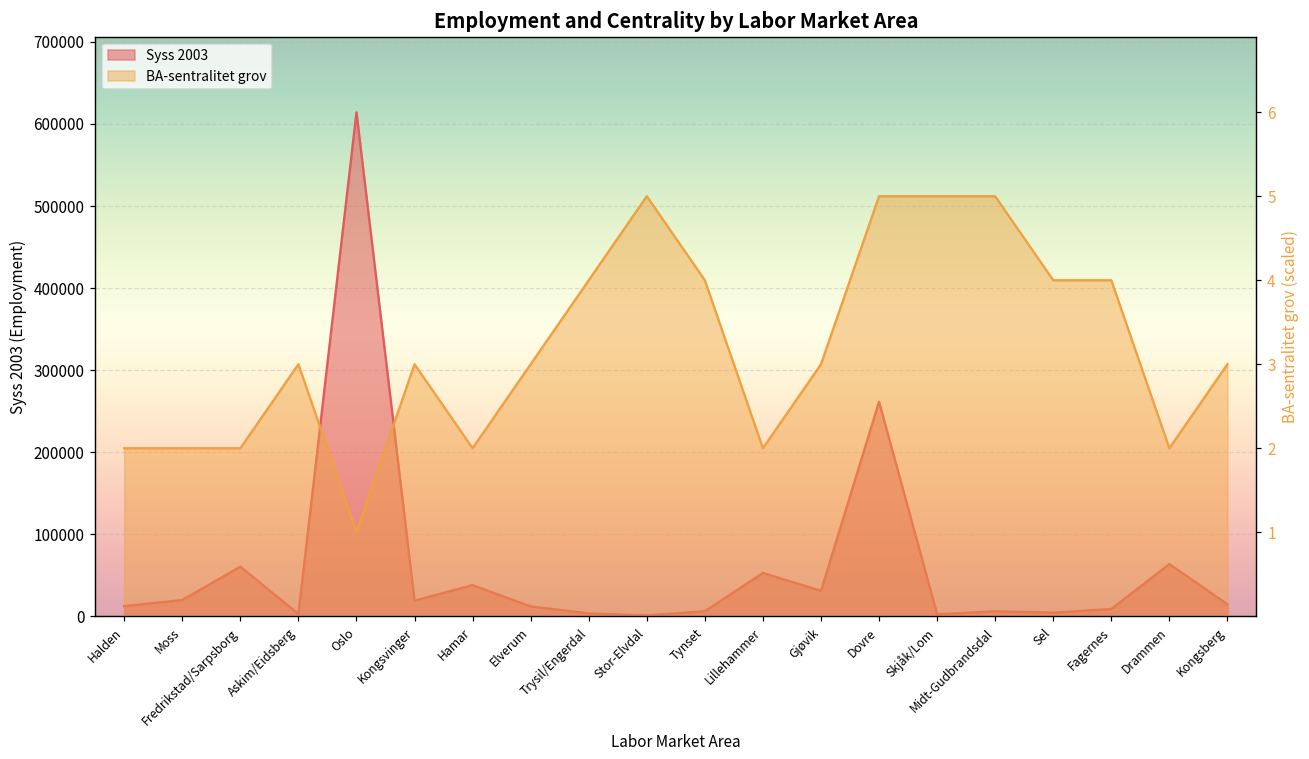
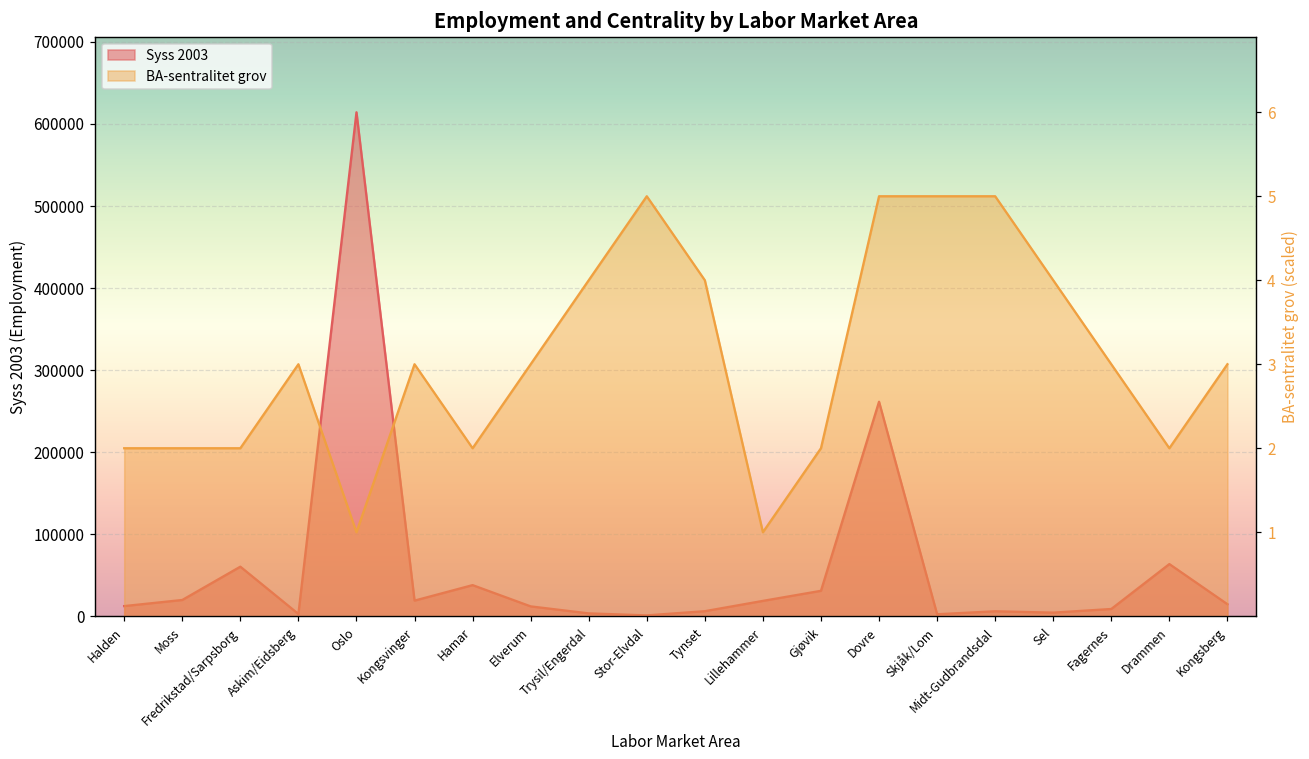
  {
    "Syss 2003": {
      "Halden": 10000,
      "Moss": 20000,
      "Fredrikstad/Sarpsborg": 60000,
      "Askim/Eidsberg": 0,
      "Oslo": 610000,
      "Kongsvinger": 20000,
      "Hamar": 40000,
      "Elverum": 10000,
      "Trysil/Engerdal": 0,
      "Stor-Elvdal": 0,
      "Tynset": 10000,
-     "Lillehammer": 50000,
+     "Lillehammer": 20000,
      "Gjøvik": 30000,
      "Dovre": 260000,
      "Skjåk/Lom": 0,
      "Midt-Gudbrandsdal": 10000,
      "Sel": 0,
      "Fagernes": 10000,
      "Drammen": 60000,
      "Kongsberg": 10000
    },
    "BA-sentralitet grov": {
      "Halden": 2.0,
      "Moss": 2.0,
      "Fredrikstad/Sarpsborg": 2.0,
      "Askim/Eidsberg": 3.0,
      "Oslo": 1.0,
      "Kongsvinger": 3.0,
      "Hamar": 2.0,
      "Elverum": 3.0,
      "Trysil/Engerdal": 4.0,
      "Stor-Elvdal": 5.0,
      "Tynset": 4.0,
-     "Lillehammer": 2.0,
-     "Gjøvik": 3.0,
+     "Lillehammer": 1.0,
+     "Gjøvik": 2.0,
      "Dovre": 5.0,
      "Skjåk/Lom": 5.0,
      "Midt-Gudbrandsdal": 5.0,
      "Sel": 4.0,
-     "Fagernes": 4.0,
+     "Fagernes": 3.0,
      "Drammen": 2.0,
      "Kongsberg": 3.0
    }
  }
